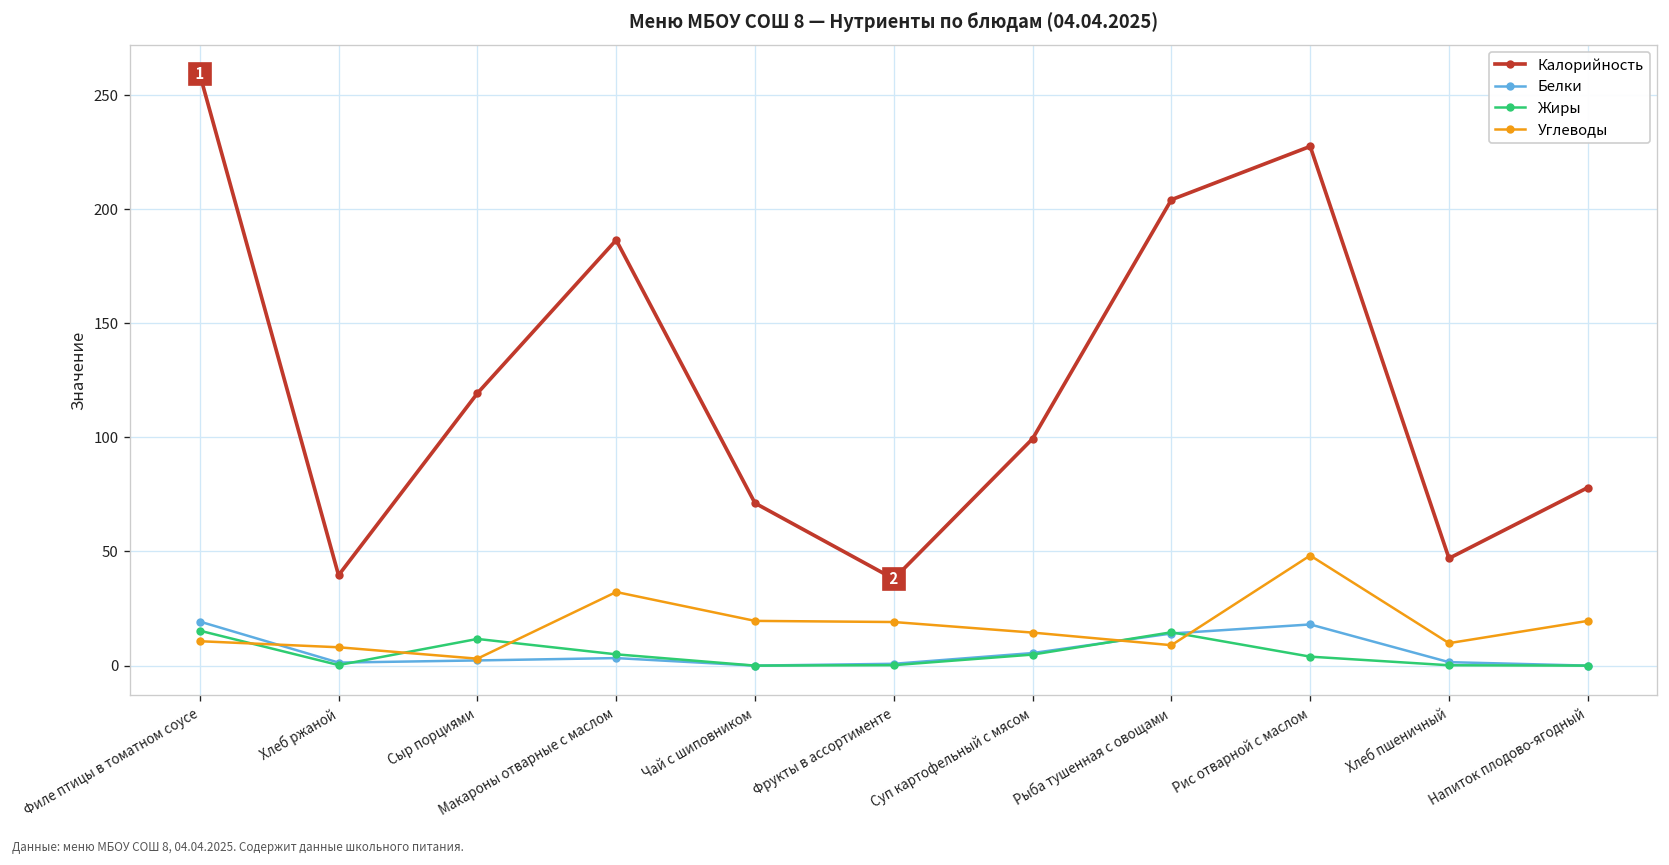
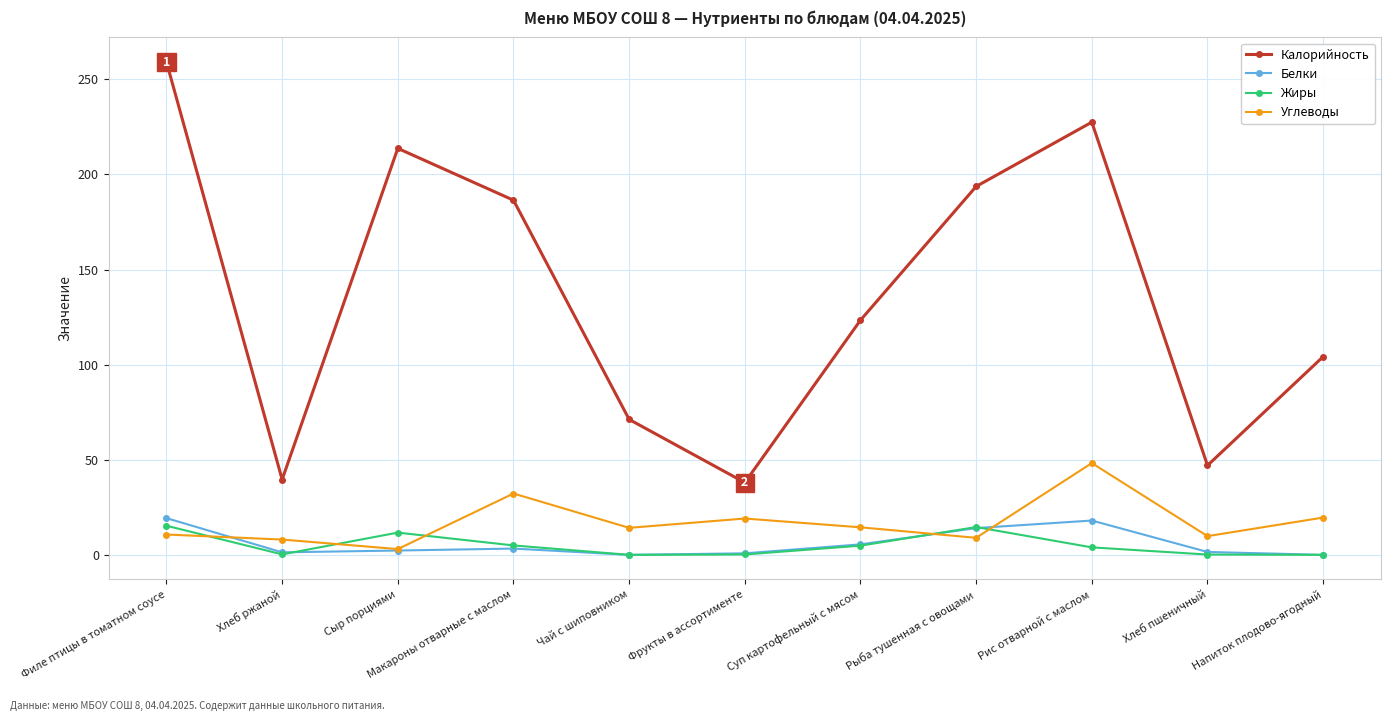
  {
    "Калорийность": {
      "Хлеб ржаной": 40,
-     "Сыр порциями": 119,
+     "Сыр порциями": 214,
      "Макароны отварные с маслом": 186,
      "Чай с шиповником": 71,
-     "Суп картофельный с мясом": 99,
-     "Рыба тушенная с овощами": 204,
+     "Суп картофельный с мясом": 123,
+     "Рыба тушенная с овощами": 194,
      "Рис отварной с маслом": 227,
      "Хлеб пшеничный": 47,
-     "Напиток плодово-ягодный": 78
+     "Напиток плодово-ягодный": 104
    },
    "Белки": {
      "Филе птицы в томатном соусе": 19,
      "Макароны отварные с маслом": 3,
      "Рис отварной с маслом": 18,
      "Хлеб пшеничный": 2
    },
    "Жиры": {
      "Филе птицы в томатном соусе": 15,
      "Сыр порциями": 12,
      "Макароны отварные с маслом": 5,
      "Рис отварной с маслом": 4,
      "Хлеб пшеничный": 0
    },
    "Углеводы": {
      "Филе птицы в томатном соусе": 11,
      "Хлеб ржаной": 8,
      "Макароны отварные с маслом": 32,
-     "Чай с шиповником": 20,
+     "Чай с шиповником": 14,
      "Фрукты в ассортименте": 19,
      "Суп картофельный с мясом": 14,
      "Рыба тушенная с овощами": 9,
      "Рис отварной с маслом": 48,
      "Хлеб пшеничный": 10,
      "Напиток плодово-ягодный": 20
    }
  }
